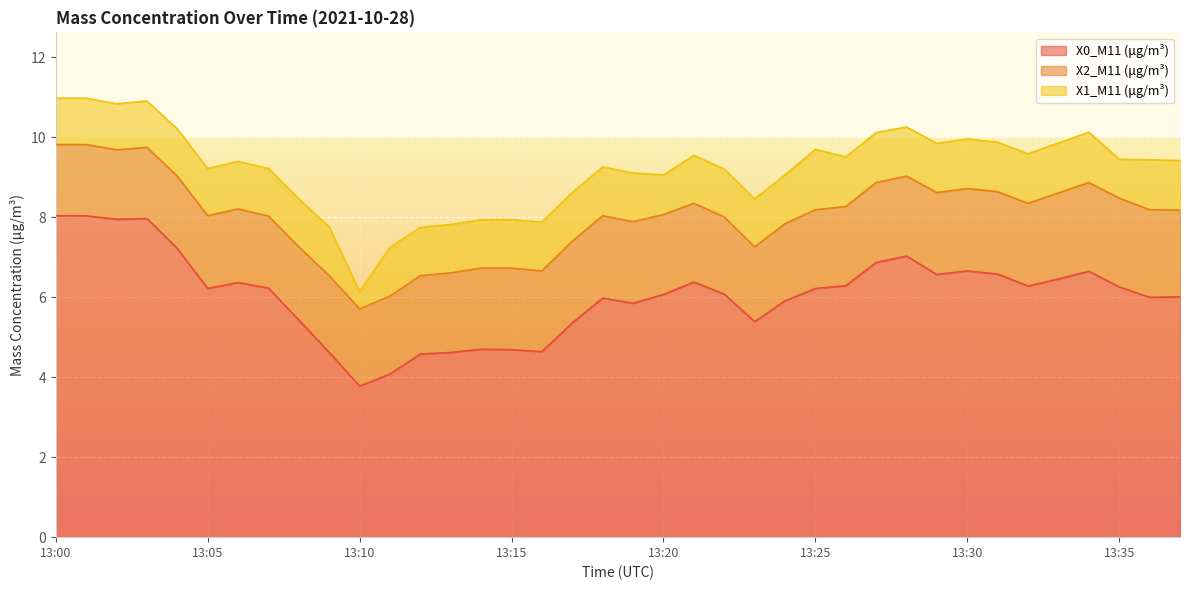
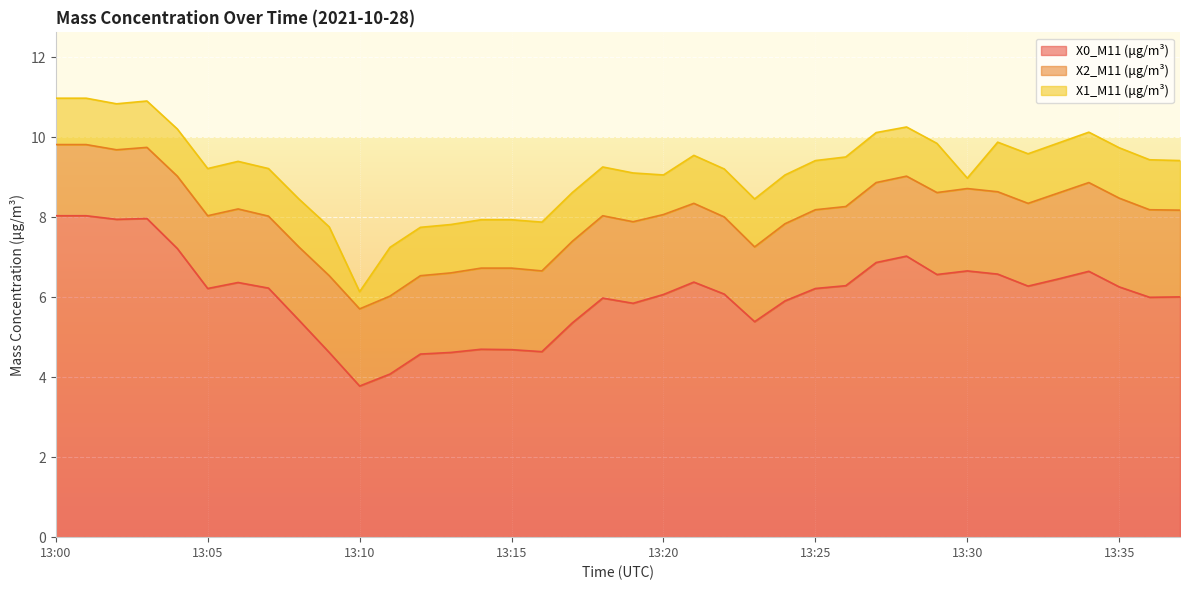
  {
    "X1_M11 (μg/m³)": {
      "13:00": 1.2,
      "13:05": 1.2,
      "13:10": 0.4,
      "13:15": 1.2,
      "13:20": 1.0,
-     "13:25": 1.5,
-     "13:30": 1.2,
-     "13:35": 1.0
+     "13:25": 1.2,
+     "13:30": 0.3,
+     "13:35": 1.3
    }
  }
